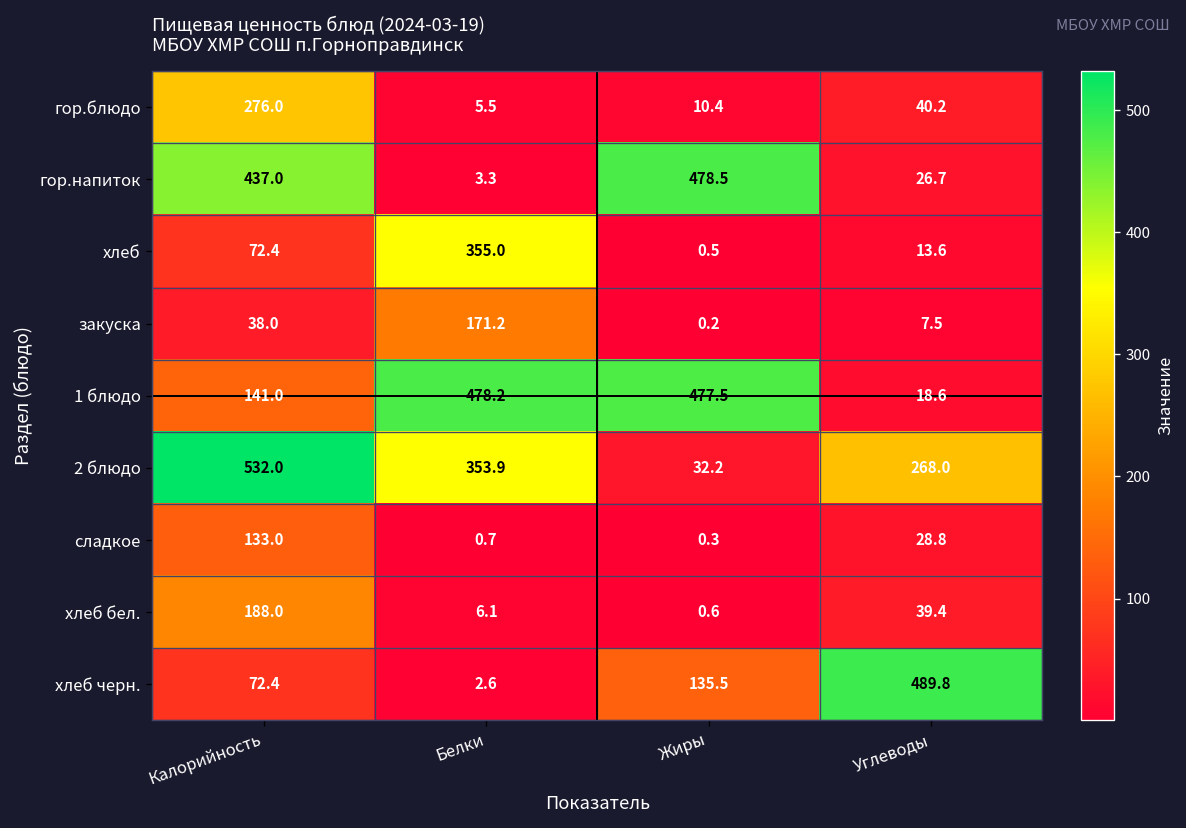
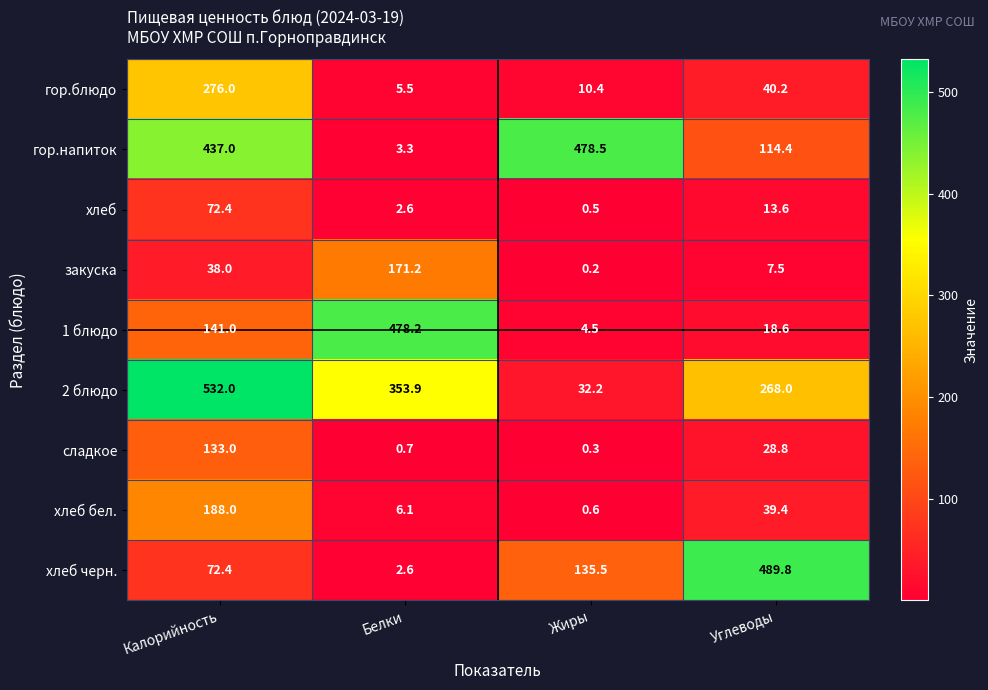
  {
    "гор.блюдо": {
      "Калорийность": 276.0,
      "Белки": 5.5,
      "Жиры": 10.4,
      "Углеводы": 40.2
    },
    "гор.напиток": {
      "Калорийность": 437.0,
      "Белки": 3.3,
      "Жиры": 478.5,
-     "Углеводы": 26.7
+     "Углеводы": 114.4
    },
    "хлеб": {
      "Калорийность": 72.4,
-     "Белки": 355.0,
+     "Белки": 2.6,
      "Жиры": 0.5,
      "Углеводы": 13.6
    },
    "закуска": {
      "Калорийность": 38.0,
      "Белки": 171.2,
      "Жиры": 0.2,
      "Углеводы": 7.5
    },
    "1 блюдо": {
      "Калорийность": 141.0,
      "Белки": 478.2,
-     "Жиры": 477.5,
+     "Жиры": 4.5,
      "Углеводы": 18.6
    },
    "2 блюдо": {
      "Калорийность": 532.0,
      "Белки": 353.9,
      "Жиры": 32.2,
      "Углеводы": 268.0
    },
    "сладкое": {
      "Калорийность": 133.0,
      "Белки": 0.7,
      "Жиры": 0.3,
      "Углеводы": 28.8
    },
    "хлеб бел.": {
      "Калорийность": 188.0,
      "Белки": 6.1,
      "Жиры": 0.6,
      "Углеводы": 39.4
    },
    "хлеб черн.": {
      "Калорийность": 72.4,
      "Белки": 2.6,
      "Жиры": 135.5,
      "Углеводы": 489.8
    }
  }
